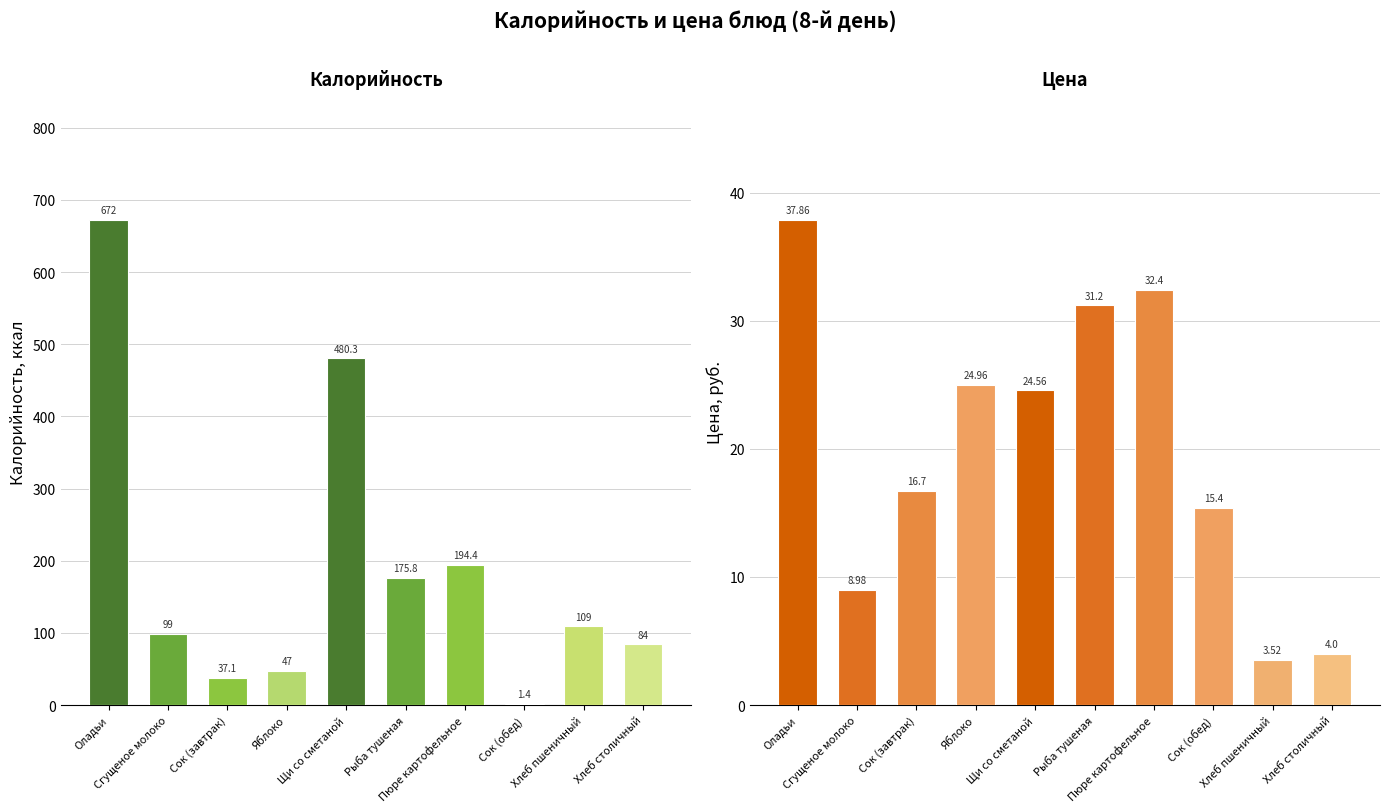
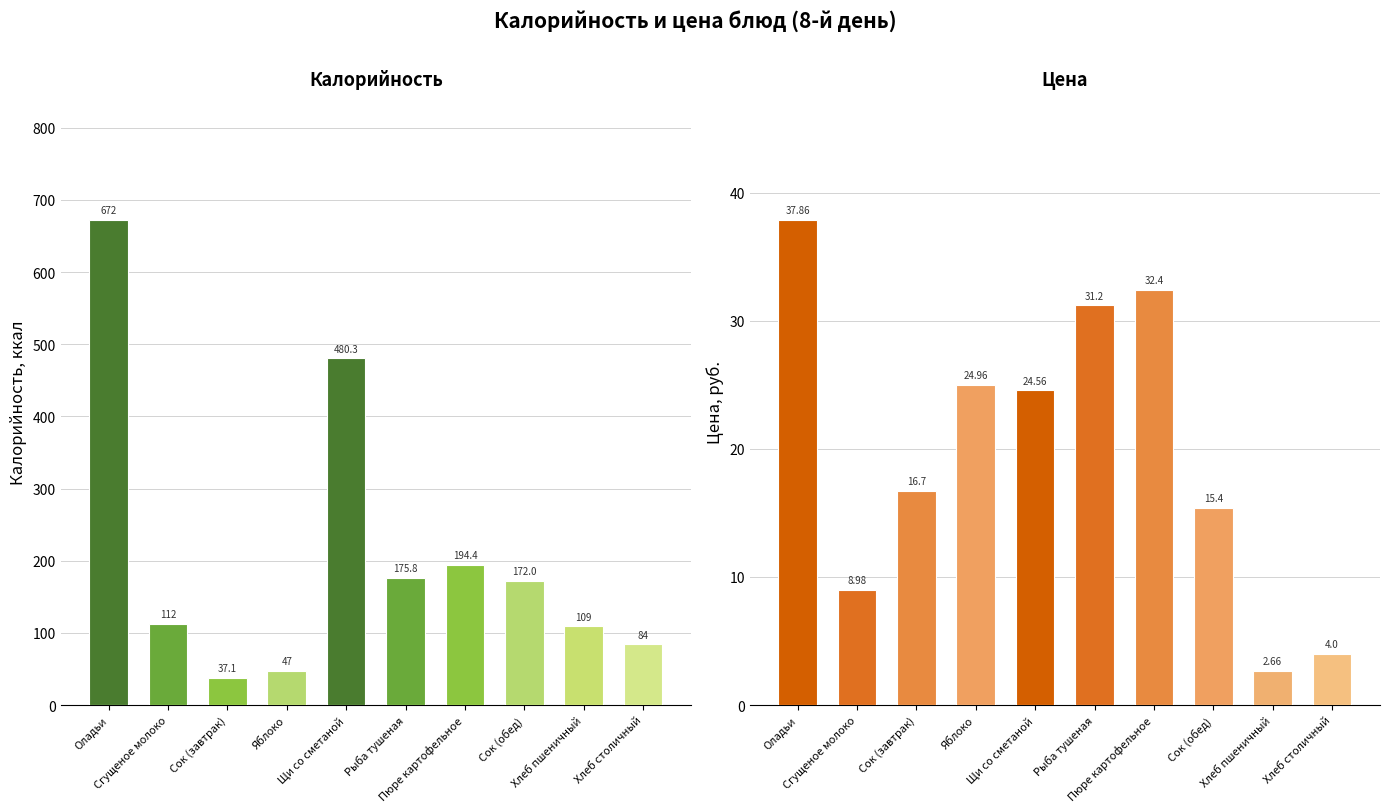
  {
    "Калорийность": {
      "Оладьи": 672,
-     "Сгущеное молоко": 99,
+     "Сгущеное молоко": 112,
      "Сок (завтрак)": 37.1,
      "Яблоко": 47,
      "Щи со сметаной": 480.3,
      "Рыба тушеная": 175.8,
      "Пюре картофельное": 194.4,
-     "Сок (обед)": 1.4,
+     "Сок (обед)": 172.0,
      "Хлеб пшеничный": 109,
      "Хлеб столичный": 84
    },
    "Цена": {
      "Оладьи": 37.86,
      "Сгущеное молоко": 8.98,
      "Сок (завтрак)": 16.7,
      "Яблоко": 24.96,
      "Щи со сметаной": 24.56,
      "Рыба тушеная": 31.2,
      "Пюре картофельное": 32.4,
      "Сок (обед)": 15.4,
-     "Хлеб пшеничный": 3.52,
+     "Хлеб пшеничный": 2.66,
      "Хлеб столичный": 4.0
    }
  }
